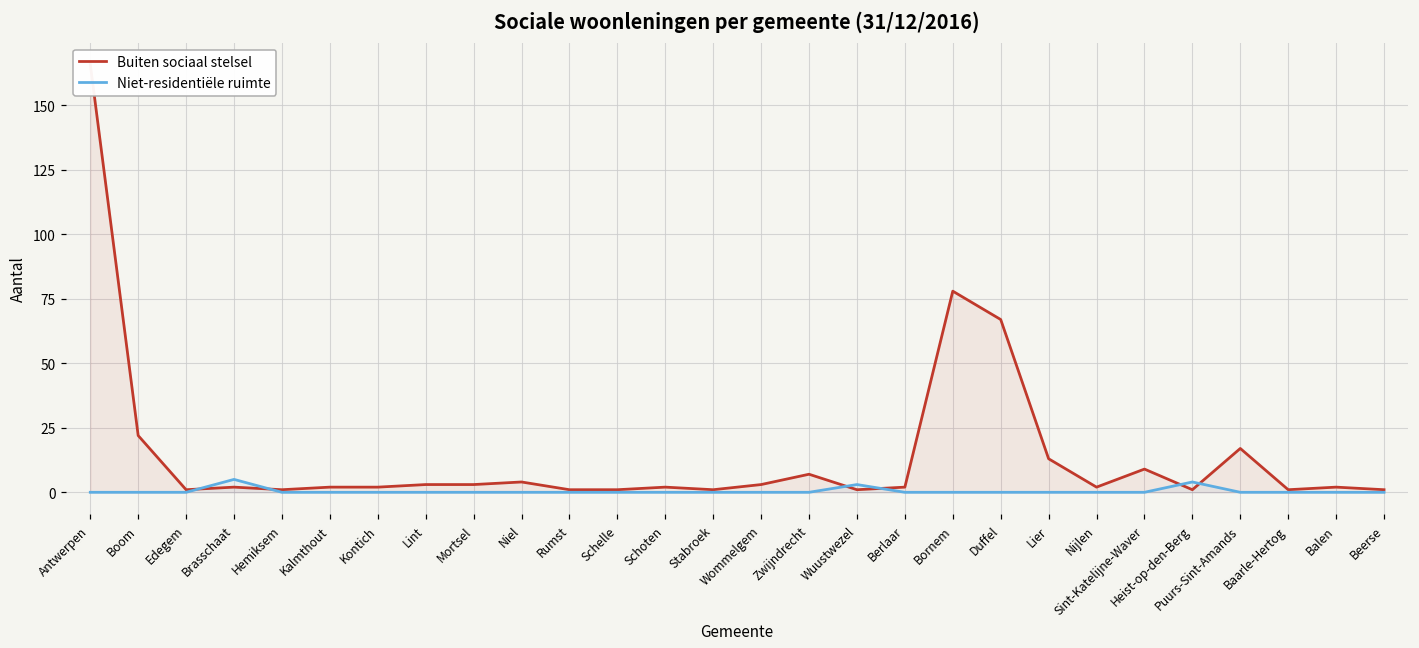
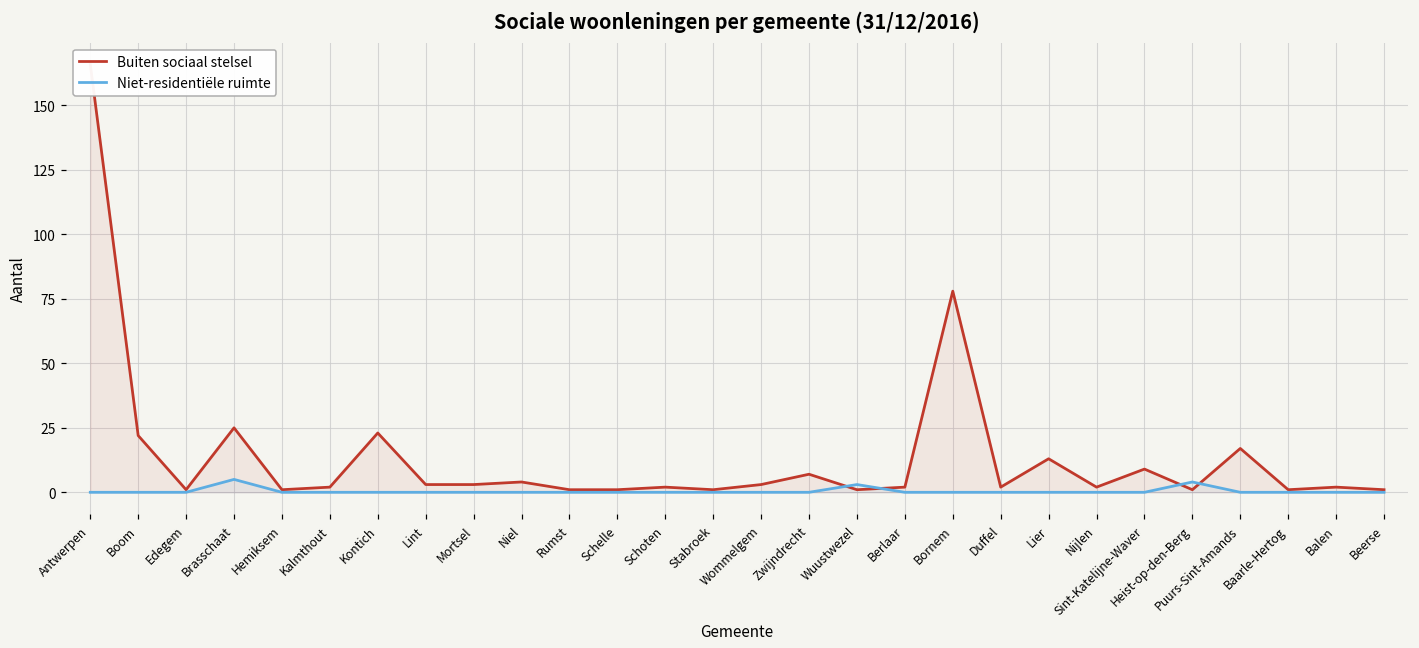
  {
    "Buiten sociaal stelsel": {
      "Boom": 22,
-     "Brasschaat": 2,
+     "Brasschaat": 25,
      "Kalmthout": 2,
-     "Kontich": 2,
+     "Kontich": 23,
      "Lint": 3,
      "Mortsel": 3,
      "Niel": 4,
      "Schoten": 2,
      "Wommelgem": 3,
      "Zwijndrecht": 7,
      "Wuustwezel": 1,
      "Berlaar": 2,
      "Bornem": 78,
-     "Duffel": 67,
+     "Duffel": 2,
      "Lier": 13,
      "Nijlen": 2,
      "Sint-Katelijne-Waver": 9,
      "Heist-op-den-Berg": 1,
      "Puurs-Sint-Amands": 17,
      "Balen": 2
    },
    "Niet-residentiële ruimte": {
      "Antwerpen": 0,
      "Boom": 0,
      "Brasschaat": 5,
      "Kalmthout": 0,
      "Kontich": 0,
      "Lint": 0,
      "Mortsel": 0,
      "Niel": 0,
      "Schoten": 0,
      "Wommelgem": 0,
      "Zwijndrecht": 0,
      "Wuustwezel": 3,
      "Berlaar": 0,
      "Bornem": 0,
      "Duffel": 0,
      "Lier": 0,
      "Nijlen": 0,
      "Sint-Katelijne-Waver": 0,
      "Heist-op-den-Berg": 4,
      "Puurs-Sint-Amands": 0,
      "Balen": 0
    }
  }
